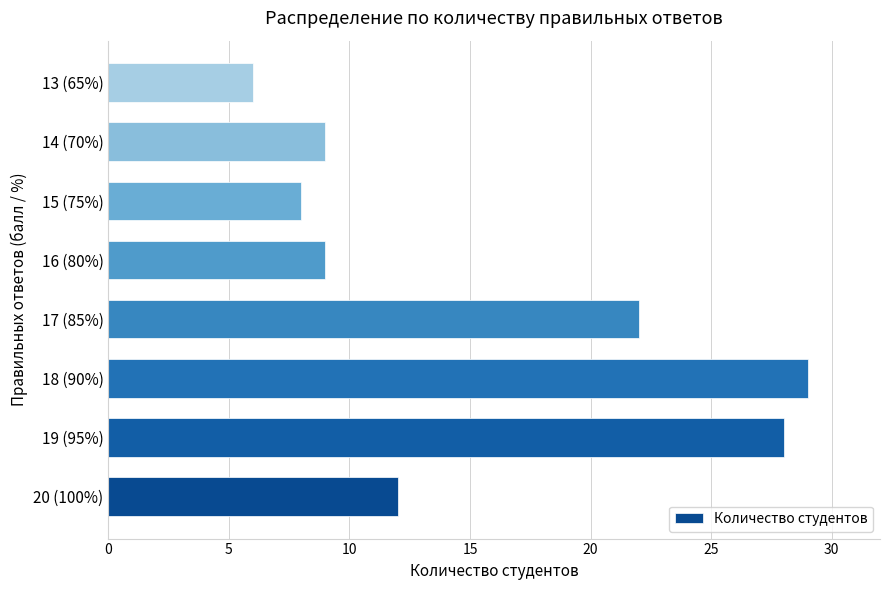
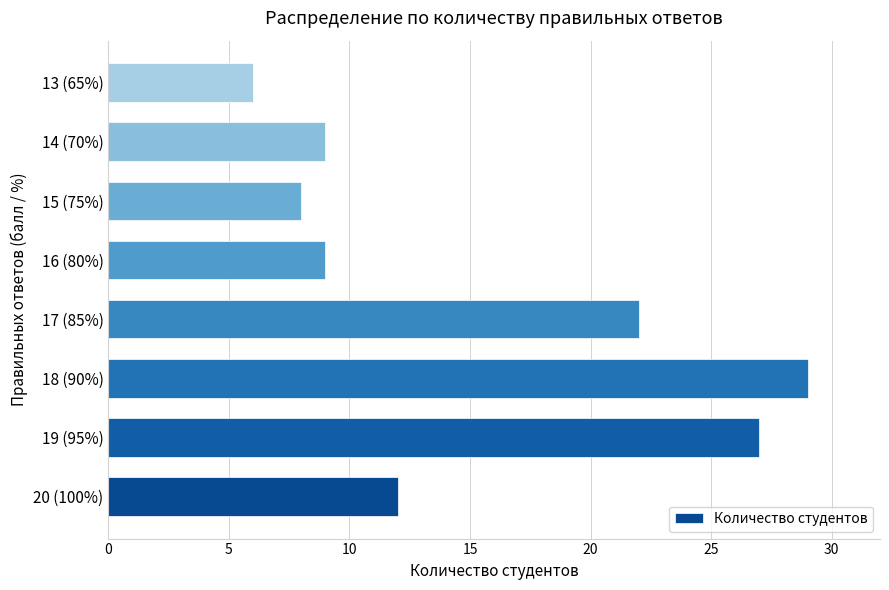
  {
    "13 (65%)": 6,
    "14 (70%)": 9,
    "15 (75%)": 8,
    "16 (80%)": 9,
    "17 (85%)": 22,
    "18 (90%)": 29,
-   "19 (95%)": 28,
+   "19 (95%)": 27,
    "20 (100%)": 12
  }
